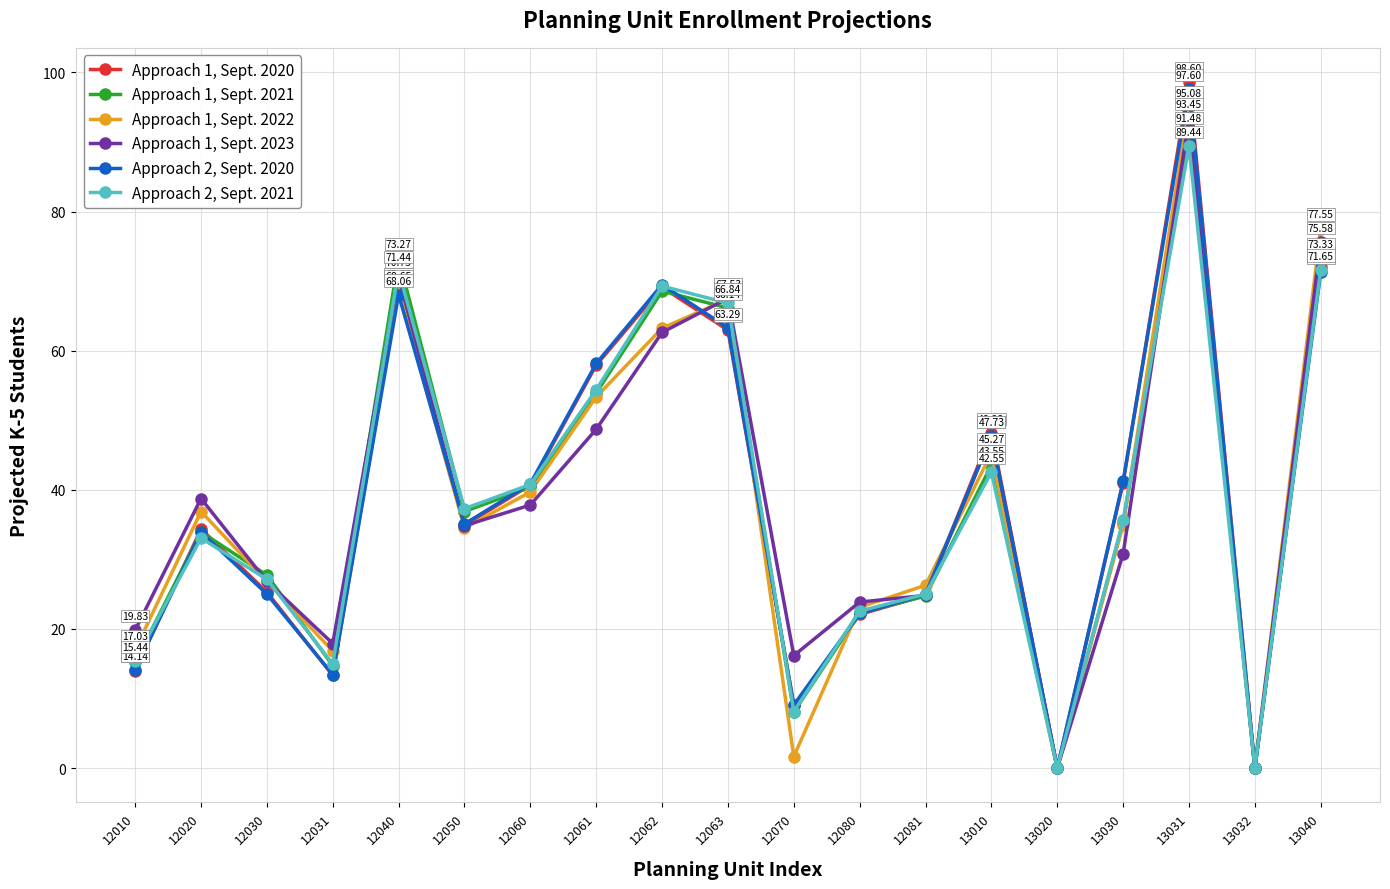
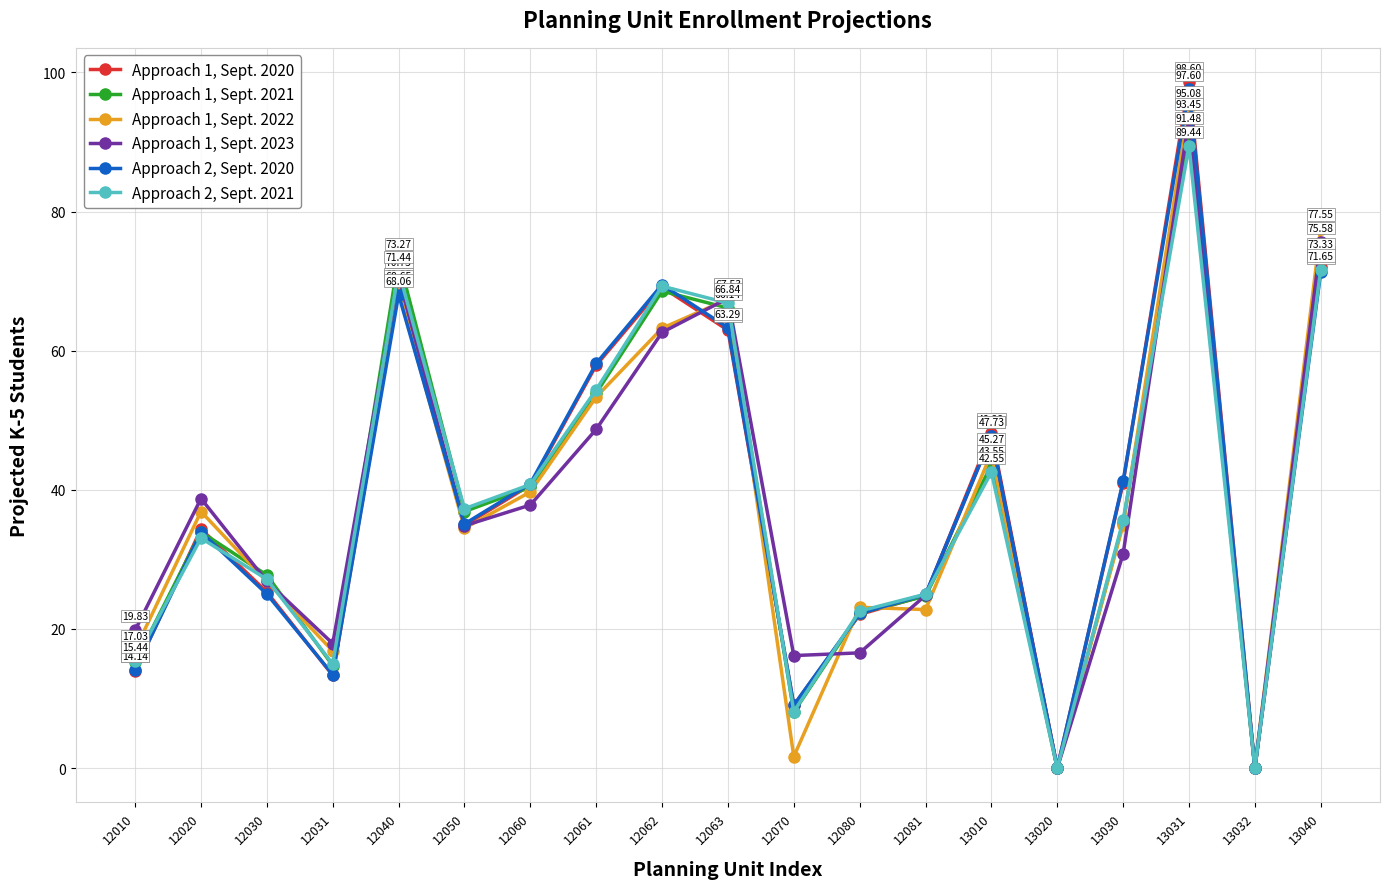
  {
    "Approach 1, Sept. 2020": {
      "12020": 34
    },
    "Approach 1, Sept. 2021": {
      "12030": 28,
      "12050": 37,
      "12061": 54,
      "12062": 69
    },
    "Approach 1, Sept. 2022": {
      "12020": 37,
      "12031": 17,
      "12050": 34,
      "12060": 40,
      "12061": 53,
      "12062": 63,
      "12070": 2,
      "12080": 23,
-     "12081": 26
+     "12081": 23
    },
    "Approach 1, Sept. 2023": {
      "12020": 39,
      "12031": 18,
      "12060": 38,
      "12061": 49,
      "12062": 63,
      "12070": 16,
-     "12080": 24,
+     "12080": 17,
      "13030": 31
    },
    "Approach 2, Sept. 2021": {
      "12020": 33,
      "12050": 37,
      "12061": 54
    }
  }
